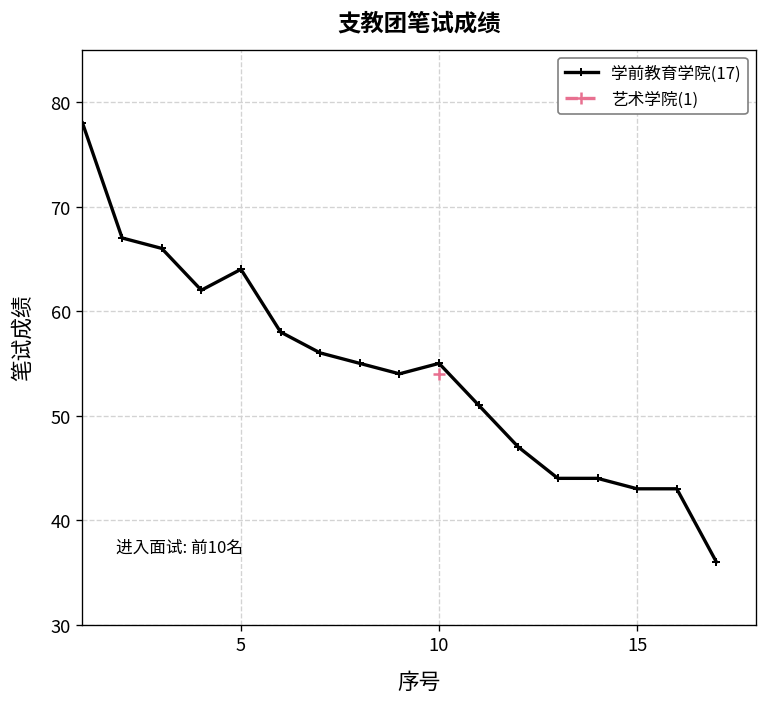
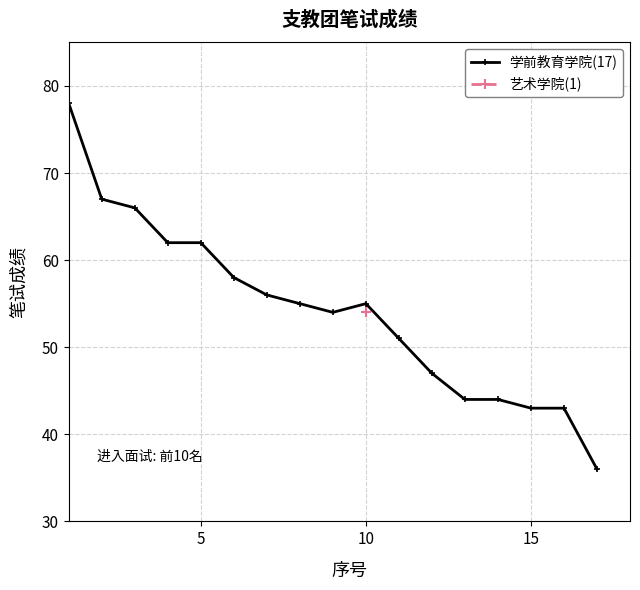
  {
    "学前教育学院(17)": {
-     "5": 64,
+     "5": 62,
      "10": 55,
      "15": 43
    },
    "艺术学院(1)": {
      "10": 54
    }
  }
